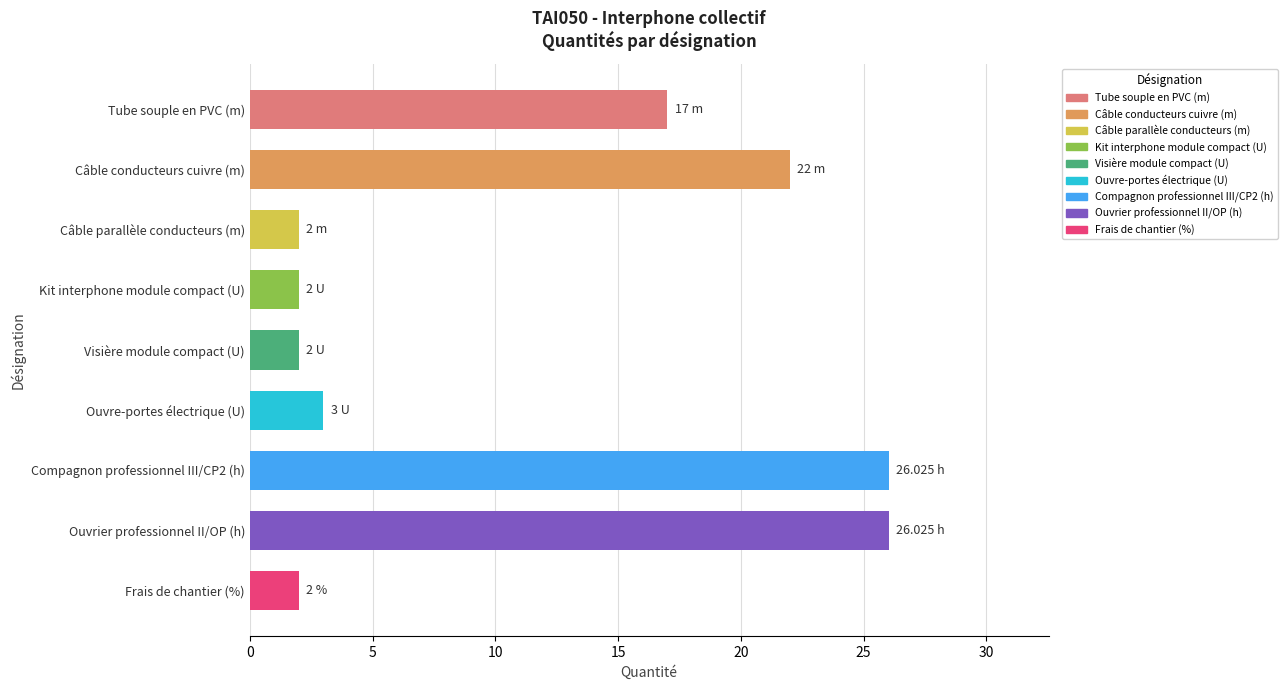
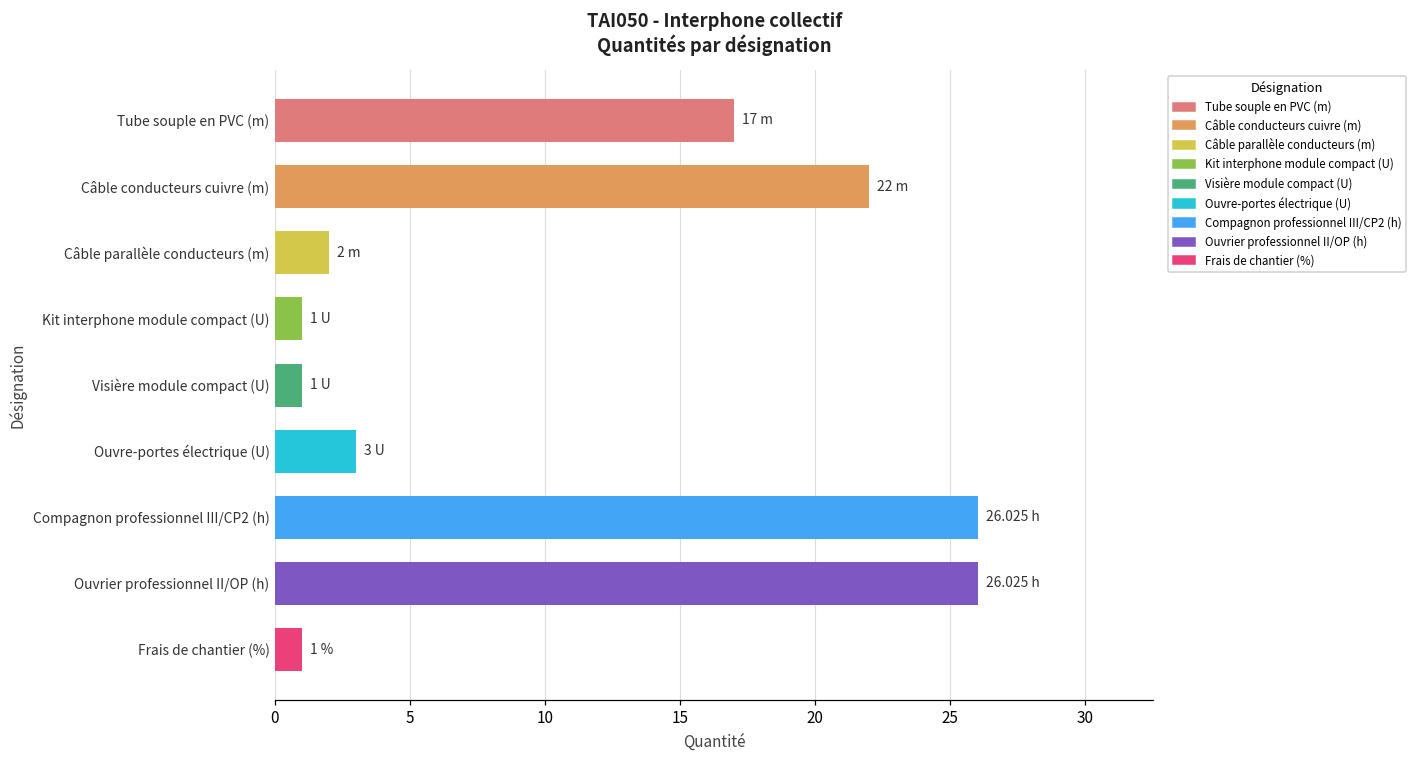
  {
    "Tube souple en PVC (m)": "17",
    "Câble conducteurs cuivre (m)": "22",
    "Câble parallèle conducteurs (m)": "2",
-   "Kit interphone module compact (U)": "2",
-   "Visière module compact (U)": "2",
+   "Kit interphone module compact (U)": "1",
+   "Visière module compact (U)": "1",
    "Ouvre-portes électrique (U)": "3",
    "Compagnon professionnel III/CP2 (h)": "26.025",
    "Ouvrier professionnel II/OP (h)": "26.025",
-   "Frais de chantier (%)": "2 %"
+   "Frais de chantier (%)": "1 %"
  }
